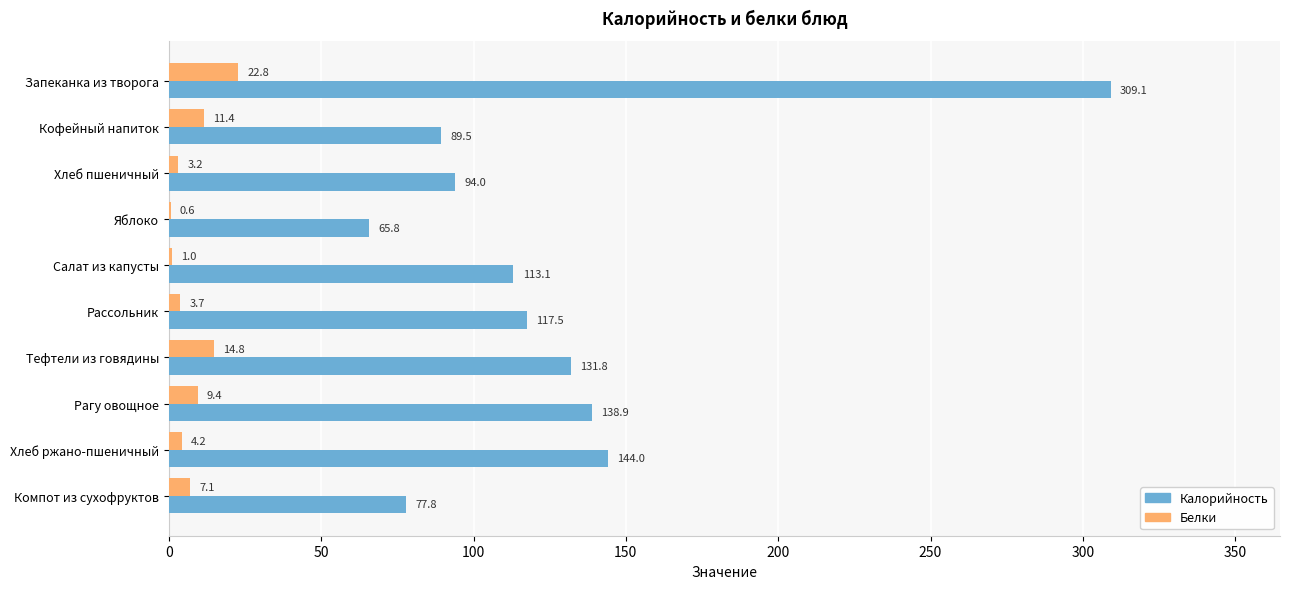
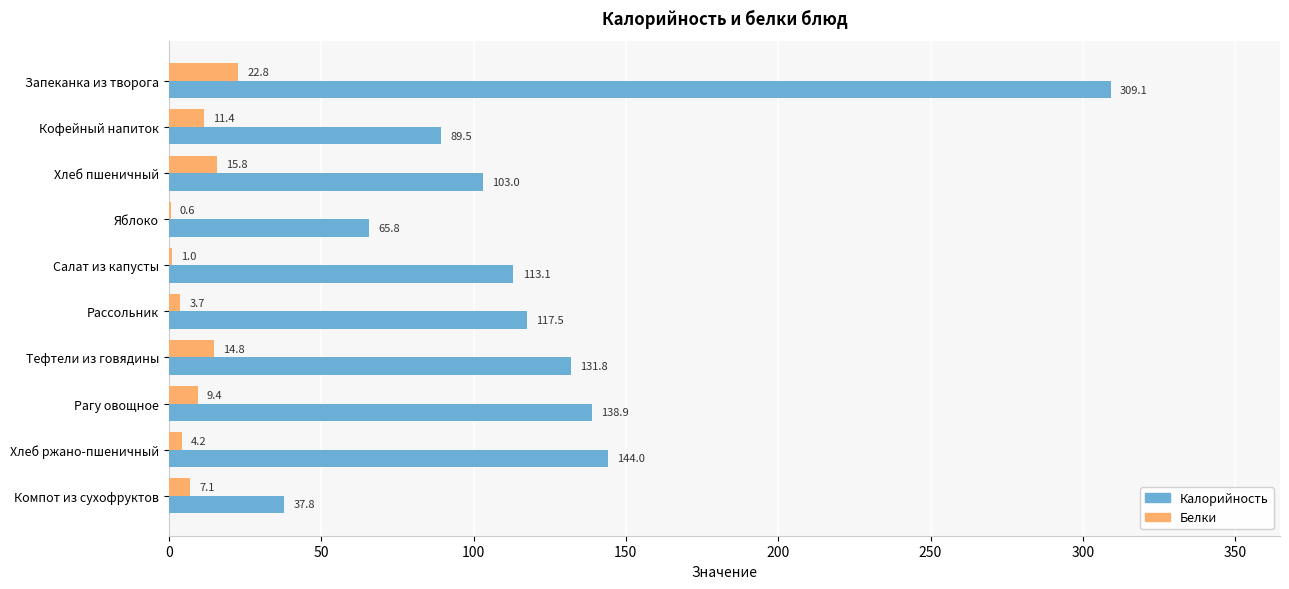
  {
    "Калорийность": {
      "Запеканка из творога": 309.1,
      "Кофейный напиток": 89.5,
-     "Хлеб пшеничный": 94.0,
+     "Хлеб пшеничный": 103.0,
      "Яблоко": 65.8,
      "Салат из капусты": 113.1,
      "Рассольник": 117.5,
      "Тефтели из говядины": 131.8,
      "Рагу овощное": 138.9,
      "Хлеб ржано-пшеничный": 144.0,
-     "Компот из сухофруктов": 77.8
+     "Компот из сухофруктов": 37.8
    },
    "Белки": {
      "Запеканка из творога": 22.8,
      "Кофейный напиток": 11.4,
-     "Хлеб пшеничный": 3.2,
+     "Хлеб пшеничный": 15.8,
      "Яблоко": 0.6,
      "Салат из капусты": 1.0,
      "Рассольник": 3.7,
      "Тефтели из говядины": 14.8,
      "Рагу овощное": 9.4,
      "Хлеб ржано-пшеничный": 4.2,
      "Компот из сухофруктов": 7.1
    }
  }
